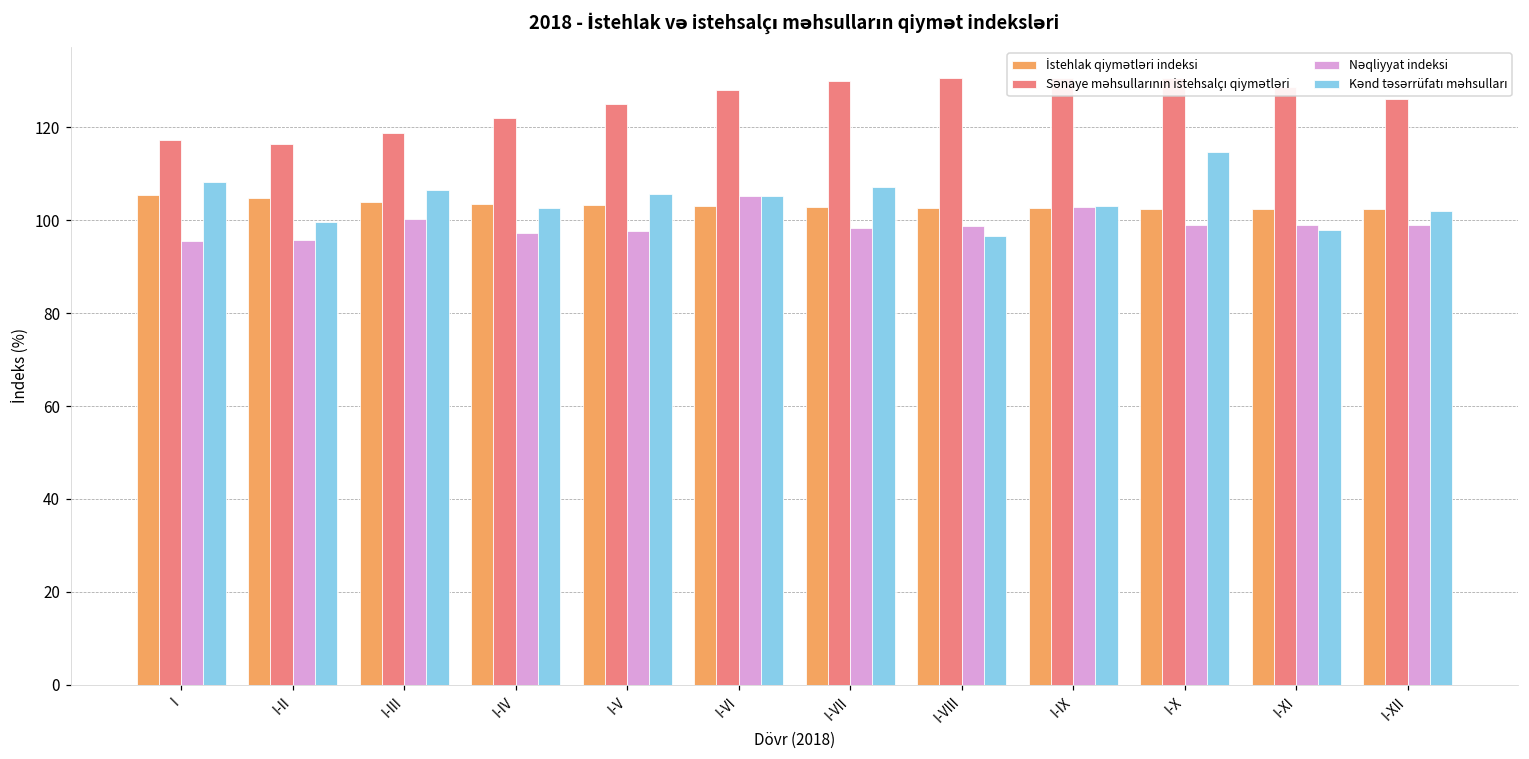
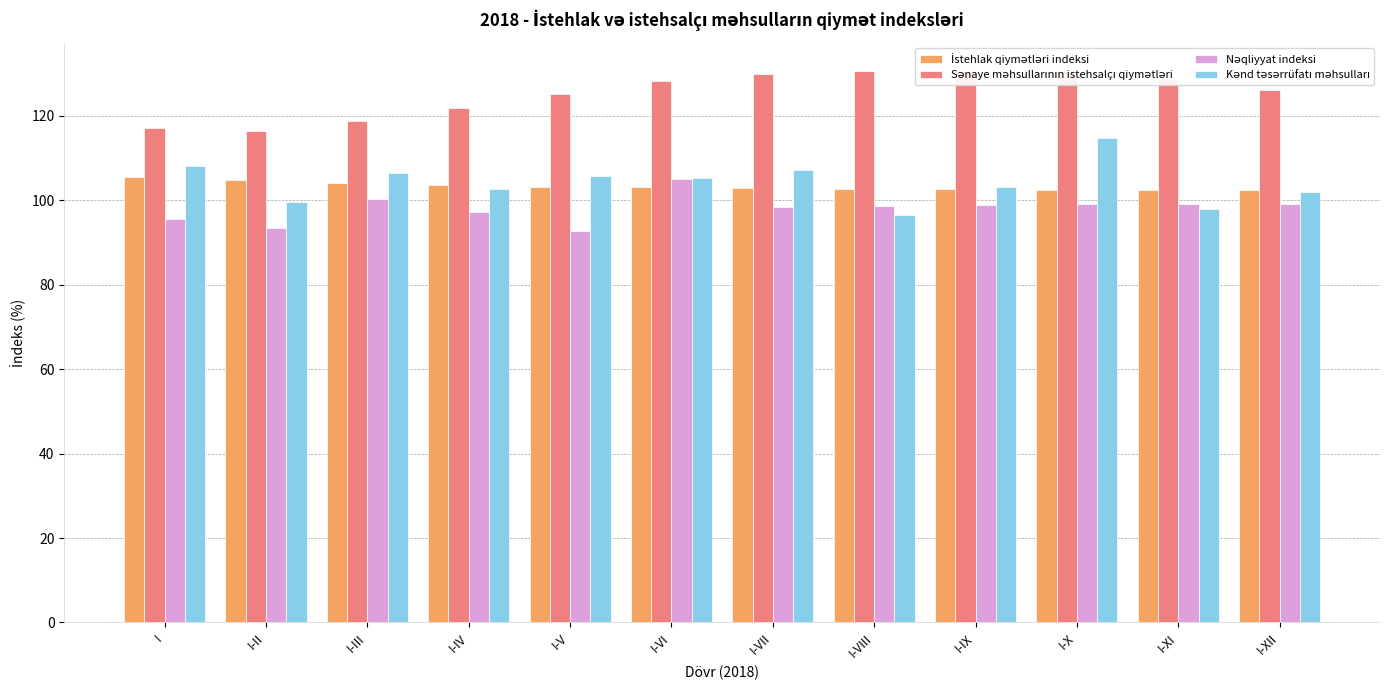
  {
    "Nəqliyyat indeksi": {
      "I": 96,
-     "I-II": 96,
+     "I-II": 93,
      "I-III": 100,
      "I-IV": 97,
-     "I-V": 98,
+     "I-V": 93,
      "I-VI": 105,
      "I-VII": 98,
      "I-VIII": 99,
-     "I-IX": 103,
+     "I-IX": 99,
      "I-X": 99,
      "I-XI": 99,
      "I-XII": 99
    },
    "Kənd təsərrüfatı məhsulları": {
      "I": 108,
      "I-II": 100,
      "I-III": 106,
      "I-IV": 103,
      "I-V": 106,
      "I-VI": 105,
      "I-VII": 107,
      "I-VIII": 97,
      "I-IX": 103,
      "I-X": 115,
      "I-XI": 98,
      "I-XII": 102
    }
  }
